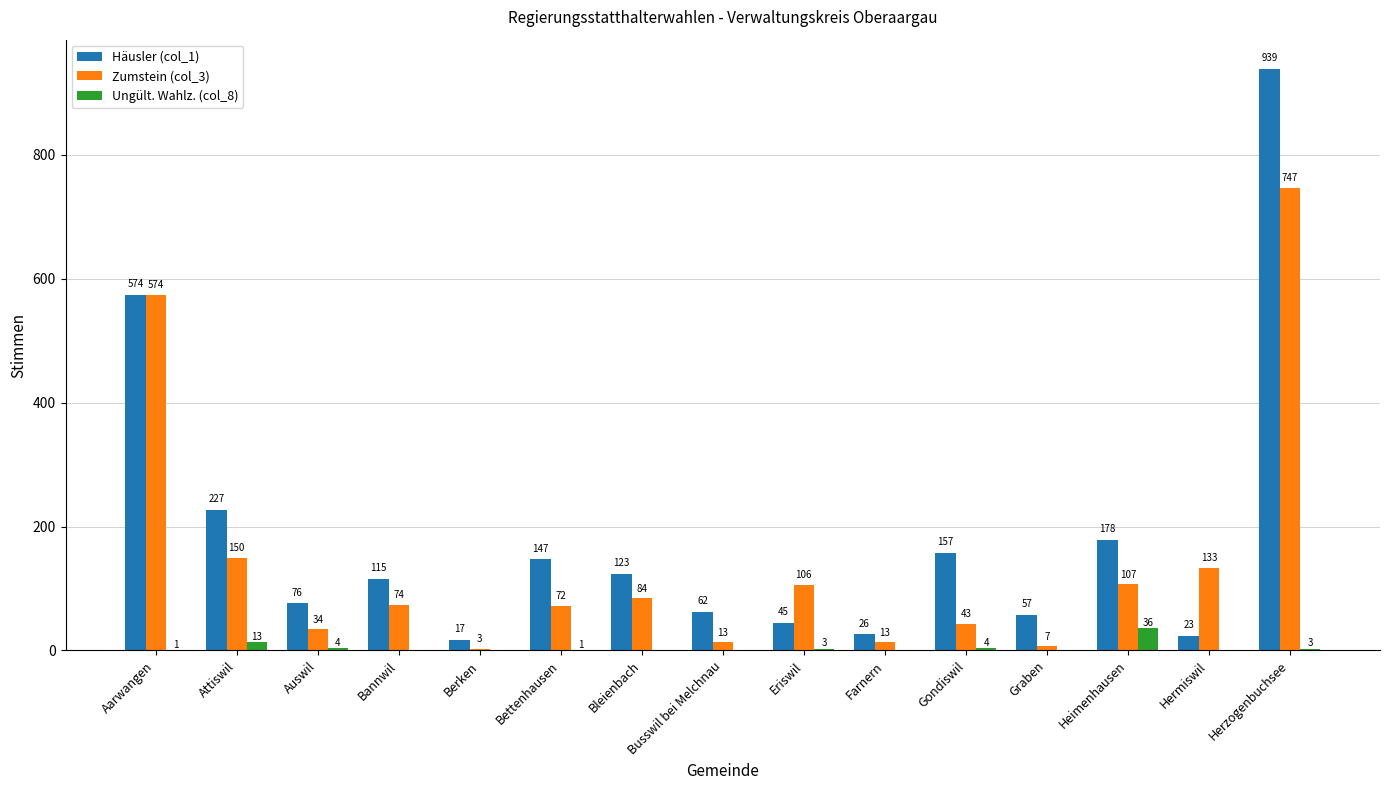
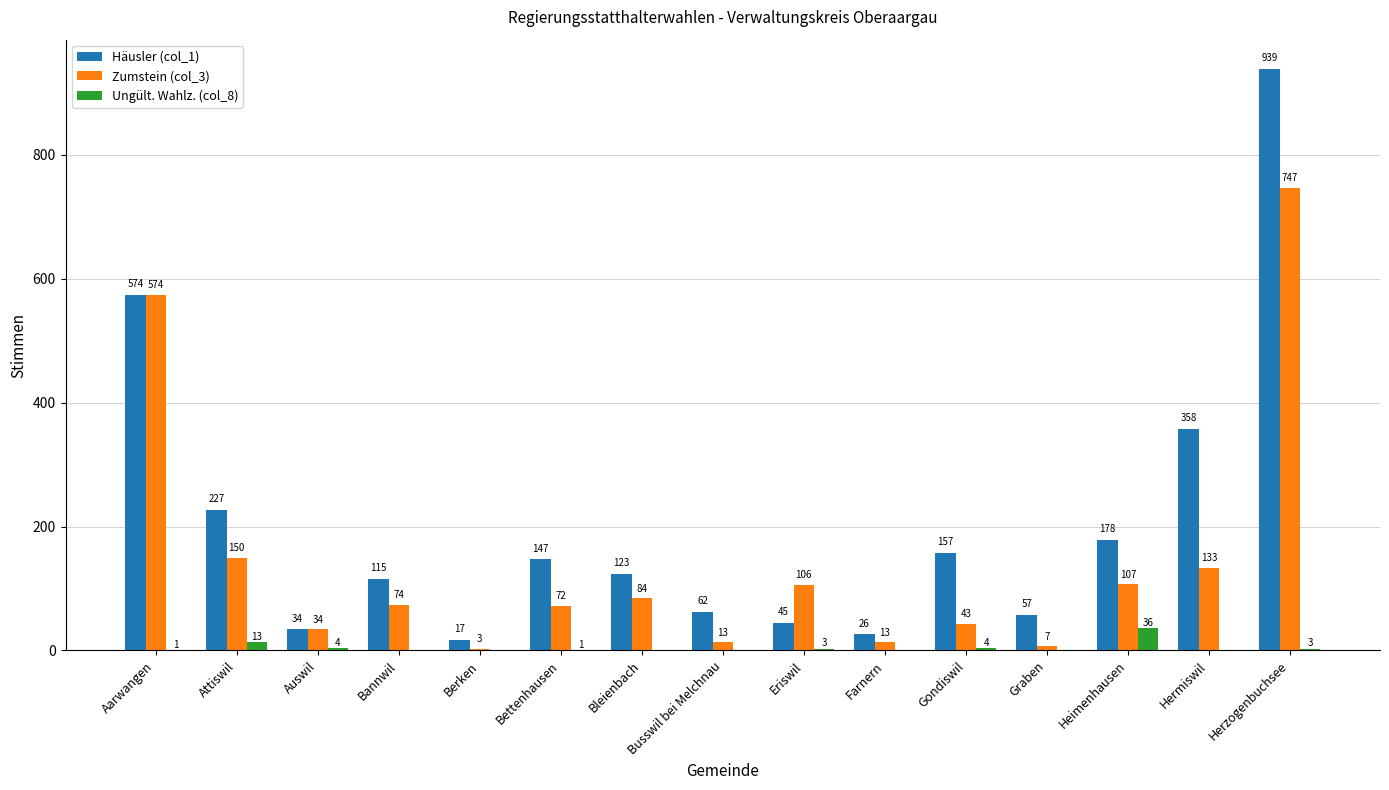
  {
    "Häusler (col_1)": {
      "Aarwangen": 574,
      "Attiswil": 227,
-     "Auswil": 76,
+     "Auswil": 34,
      "Bannwil": 115,
      "Berken": 17,
      "Bettenhausen": 147,
      "Bleienbach": 123,
      "Busswil bei Melchnau": 62,
      "Eriswil": 45,
      "Farnern": 26,
      "Gondiswil": 157,
      "Graben": 57,
      "Heimenhausen": 178,
-     "Hermiswil": 23,
+     "Hermiswil": 358,
      "Herzogenbuchsee": 939
    },
    "Zumstein (col_3)": {
      "Aarwangen": 574,
      "Attiswil": 150,
      "Auswil": 34,
      "Bannwil": 74,
      "Berken": 3,
      "Bettenhausen": 72,
      "Bleienbach": 84,
      "Busswil bei Melchnau": 13,
      "Eriswil": 106,
      "Farnern": 13,
      "Gondiswil": 43,
      "Graben": 7,
      "Heimenhausen": 107,
      "Hermiswil": 133,
      "Herzogenbuchsee": 747
    },
    "Ungült. Wahlz. (col_8)": {
      "Aarwangen": 1,
      "Attiswil": 13,
      "Auswil": 4,
      "Bettenhausen": 1,
      "Eriswil": 3,
      "Gondiswil": 4,
      "Heimenhausen": 36,
      "Herzogenbuchsee": 3
    }
  }
